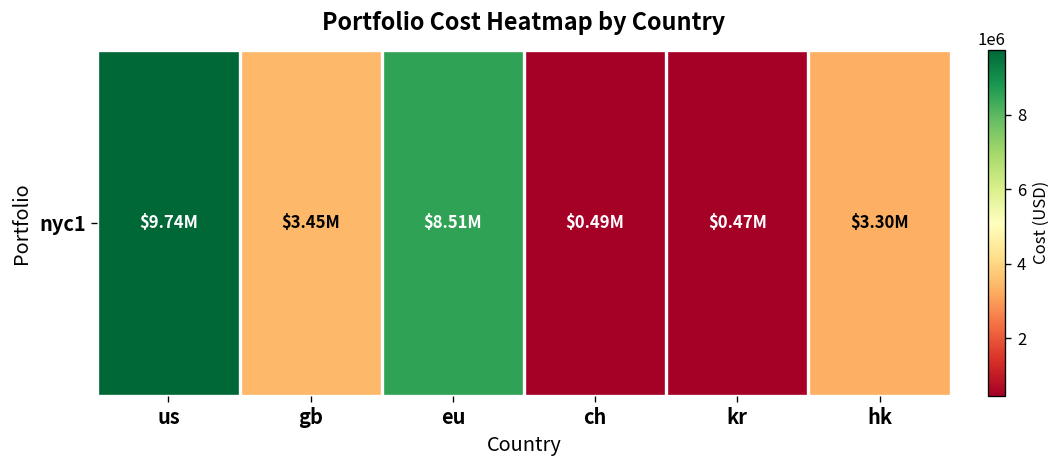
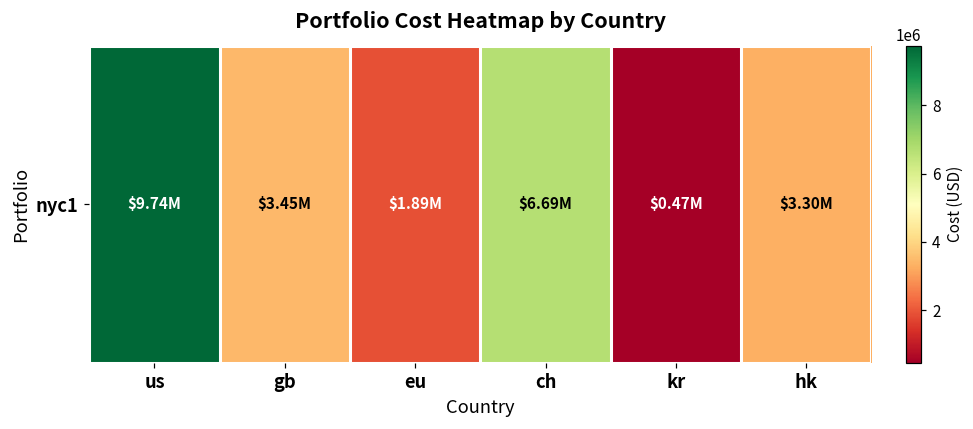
  {
    "nyc1": {
      "us": "$9.74M",
      "gb": "$3.45M",
-     "eu": "$8.51M",
-     "ch": "$0.49M",
+     "eu": "$1.89M",
+     "ch": "$6.69M",
      "kr": "$0.47M",
      "hk": "$3.30M"
    }
  }
